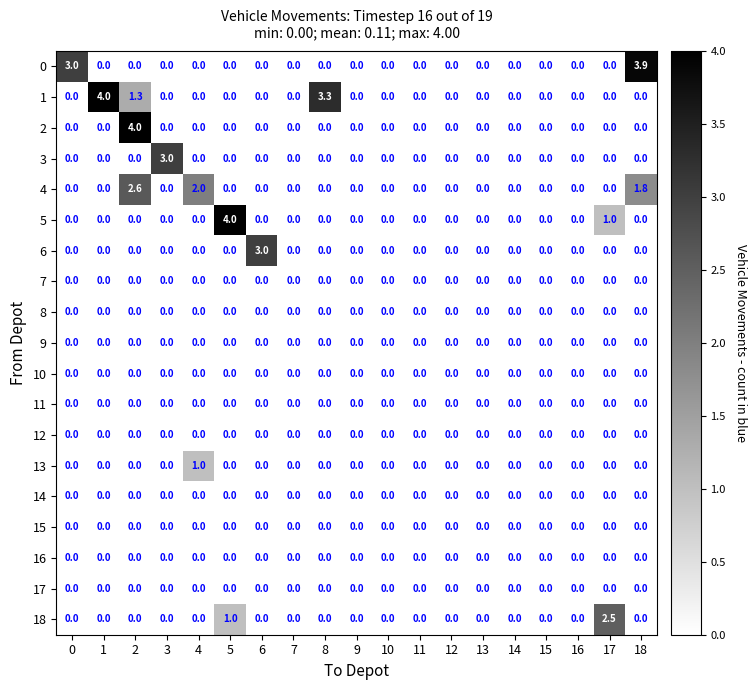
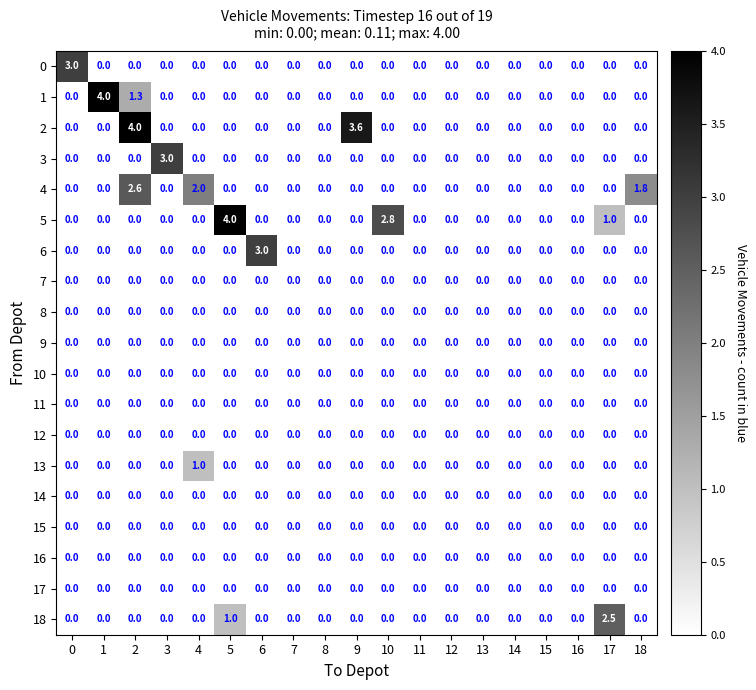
  {
    "0": {
      "0": 3.0,
      "1": 0.0,
      "2": 0.0,
      "3": 0.0,
      "4": 0.0,
      "5": 0.0,
      "6": 0.0,
      "7": 0.0,
      "8": 0.0,
      "9": 0.0,
      "10": 0.0,
      "11": 0.0,
      "12": 0.0,
      "13": 0.0,
      "14": 0.0,
      "15": 0.0,
      "16": 0.0,
      "17": 0.0,
-     "18": 3.9
+     "18": 0.0
    },
    "1": {
      "0": 0.0,
      "1": 4.0,
      "2": 1.3,
      "3": 0.0,
      "4": 0.0,
      "5": 0.0,
      "6": 0.0,
      "7": 0.0,
-     "8": 3.3,
+     "8": 0.0,
      "9": 0.0,
      "10": 0.0,
      "11": 0.0,
      "12": 0.0,
      "13": 0.0,
      "14": 0.0,
      "15": 0.0,
      "16": 0.0,
      "17": 0.0,
      "18": 0.0
    },
    "2": {
      "0": 0.0,
      "1": 0.0,
      "2": 4.0,
      "3": 0.0,
      "4": 0.0,
      "5": 0.0,
      "6": 0.0,
      "7": 0.0,
      "8": 0.0,
-     "9": 0.0,
+     "9": 3.6,
      "10": 0.0,
      "11": 0.0,
      "12": 0.0,
      "13": 0.0,
      "14": 0.0,
      "15": 0.0,
      "16": 0.0,
      "17": 0.0,
      "18": 0.0
    },
    "5": {
      "0": 0.0,
      "1": 0.0,
      "2": 0.0,
      "3": 0.0,
      "4": 0.0,
      "5": 4.0,
      "6": 0.0,
      "7": 0.0,
      "8": 0.0,
      "9": 0.0,
-     "10": 0.0,
+     "10": 2.8,
      "11": 0.0,
      "12": 0.0,
      "13": 0.0,
      "14": 0.0,
      "15": 0.0,
      "16": 0.0,
      "17": 1.0,
      "18": 0.0
    }
  }
